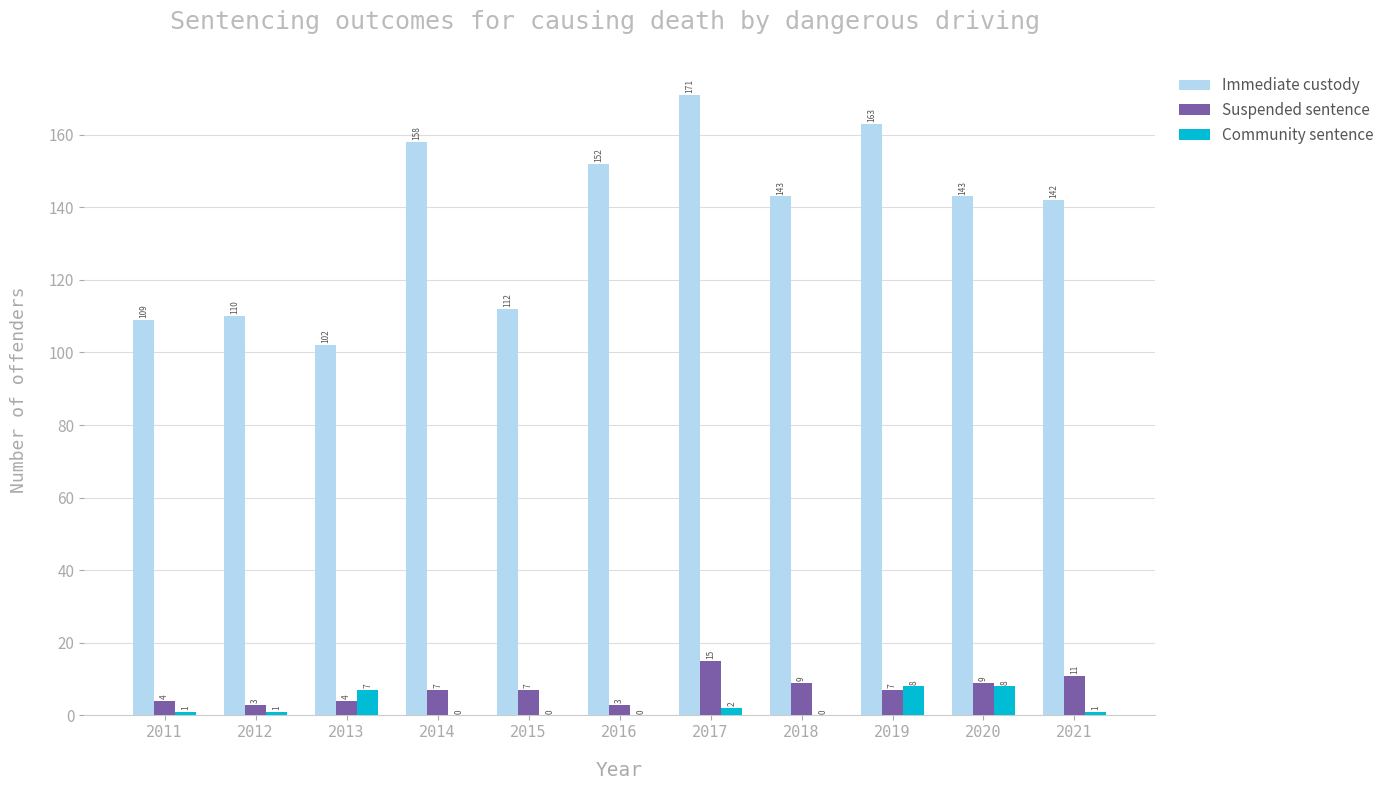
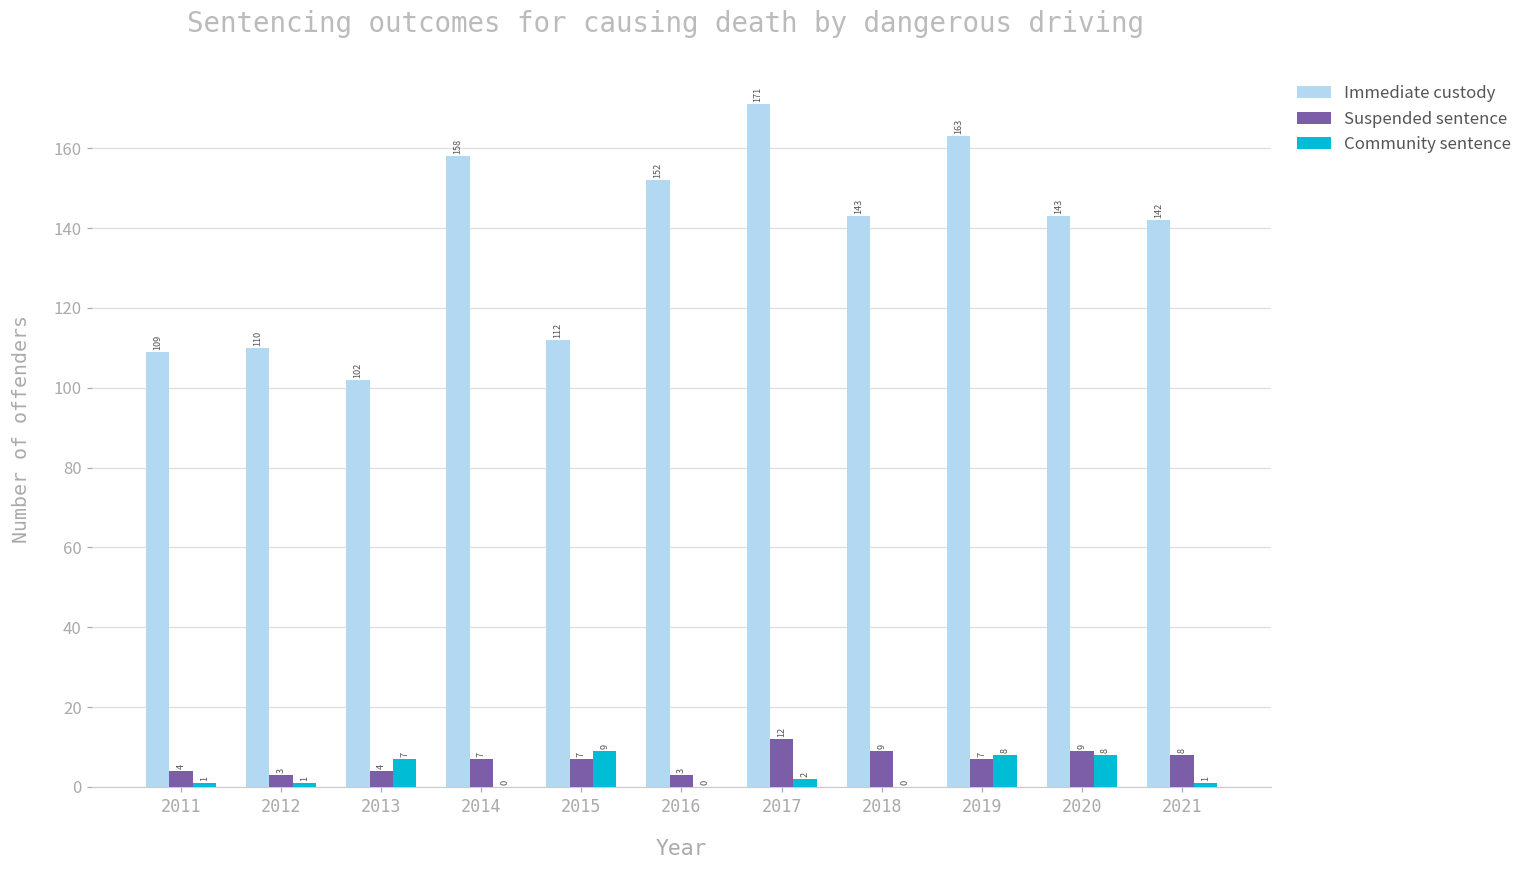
  {
    "Immediate custody": {
      "2011": 109,
      "2012": 110,
      "2013": 102,
      "2014": 158,
      "2015": 112,
      "2016": 152,
      "2017": 171,
      "2018": 143,
      "2019": 163,
      "2020": 143,
      "2021": 142
    },
    "Suspended sentence": {
      "2011": 4,
      "2012": 3,
      "2013": 4,
      "2014": 7,
      "2015": 7,
      "2016": 3,
-     "2017": 15,
+     "2017": 12,
      "2018": 9,
      "2019": 7,
      "2020": 9,
-     "2021": 11
+     "2021": 8
    },
    "Community sentence": {
      "2011": 1,
      "2012": 1,
      "2013": 7,
      "2014": 0,
-     "2015": 0,
+     "2015": 9,
      "2016": 0,
      "2017": 2,
      "2018": 0,
      "2019": 8,
      "2020": 8,
      "2021": 1
    }
  }
